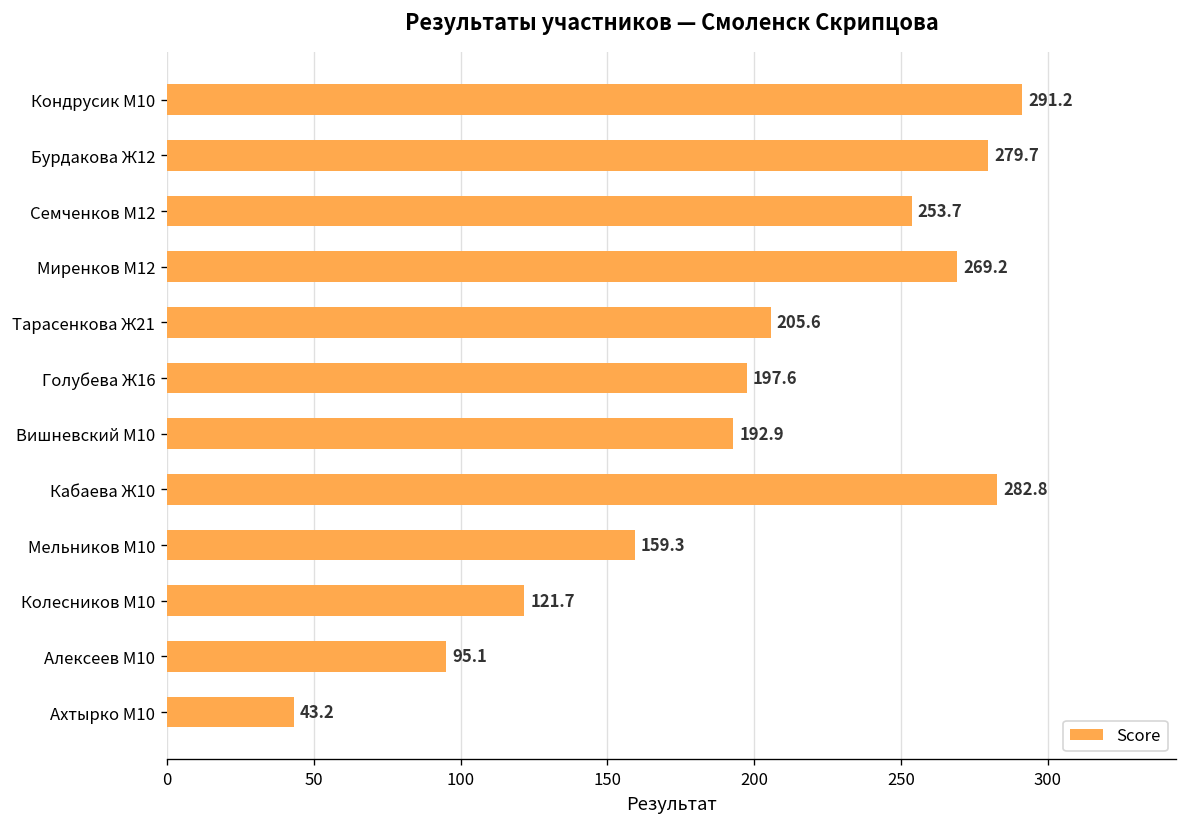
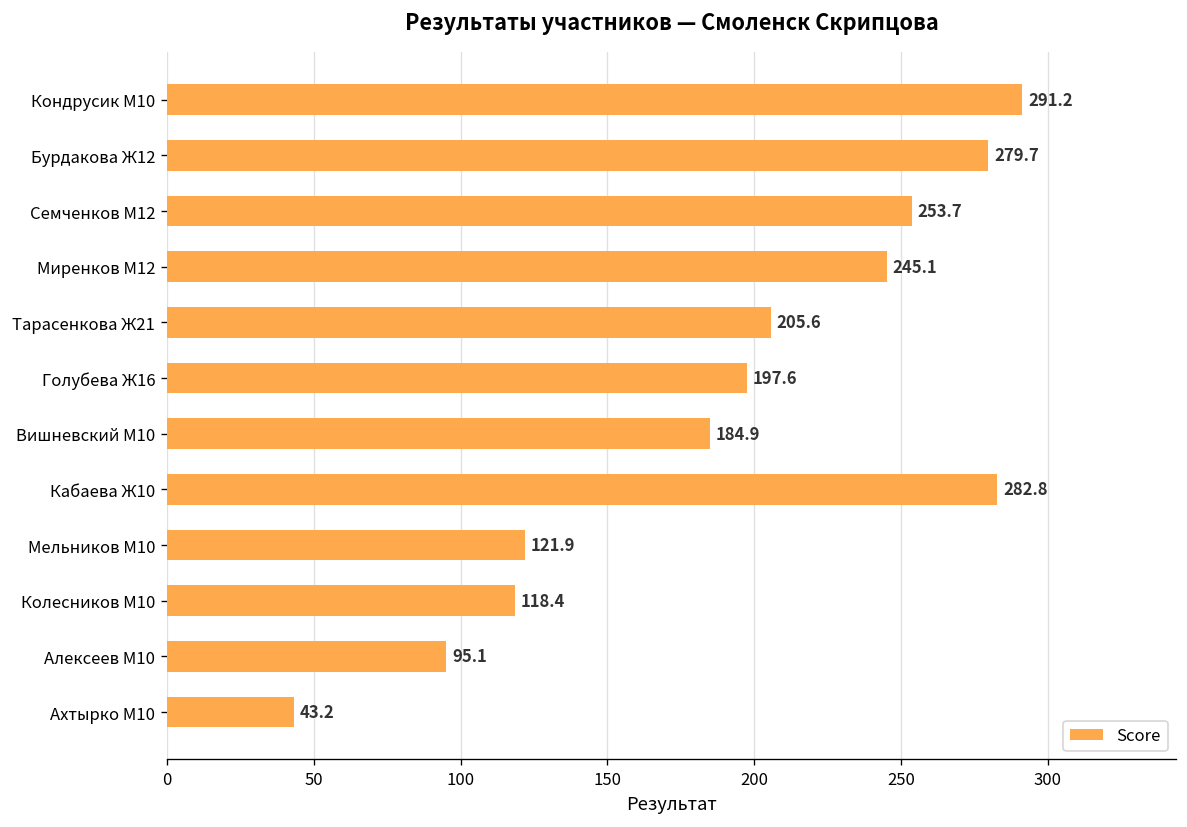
  {
    "Кондрусик М10": 291.2,
    "Бурдакова Ж12": 279.7,
    "Семченков М12": 253.7,
-   "Миренков М12": 269.2,
+   "Миренков М12": 245.1,
    "Тарасенкова Ж21": 205.6,
    "Голубева Ж16": 197.6,
-   "Вишневский М10": 192.9,
+   "Вишневский М10": 184.9,
    "Кабаева Ж10": 282.8,
-   "Мельников М10": 159.3,
-   "Колесников М10": 121.7,
+   "Мельников М10": 121.9,
+   "Колесников М10": 118.4,
    "Алексеев М10": 95.1,
    "Ахтырко М10": 43.2
  }
